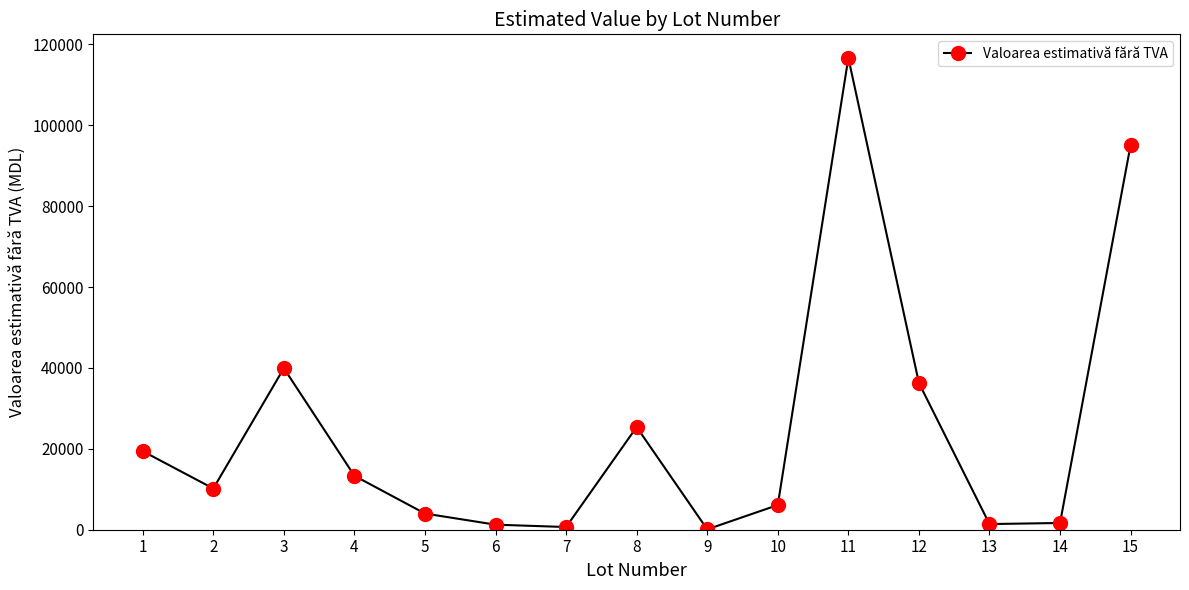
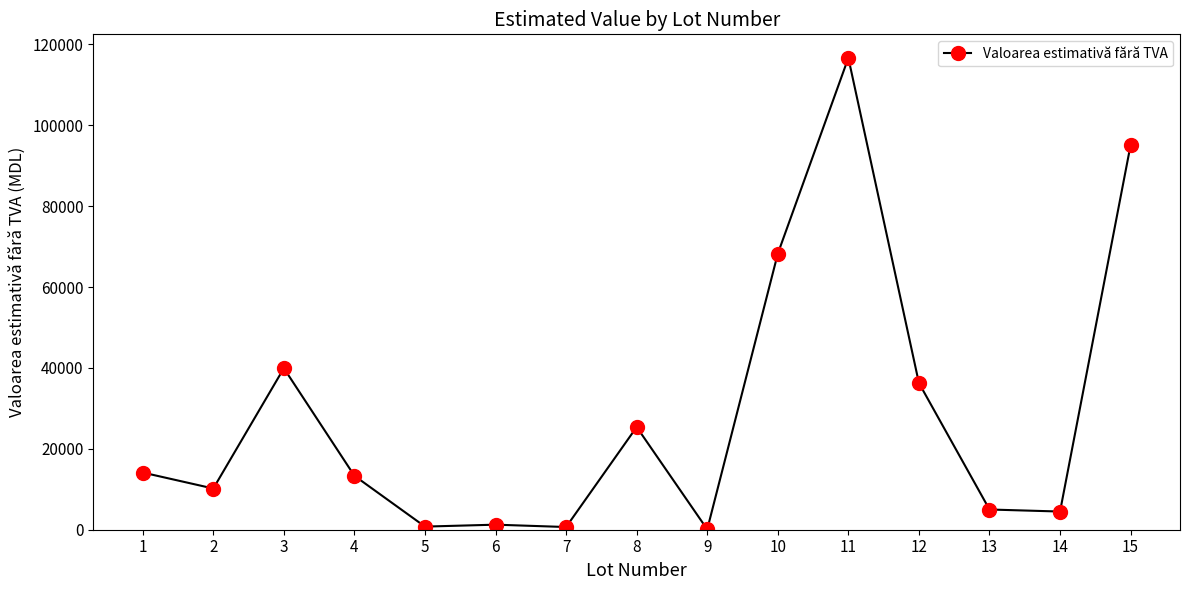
  {
-   "1": 19000,
+   "1": 14000,
    "2": 10000,
    "3": 40000,
    "4": 13000,
-   "5": 4000,
+   "5": 1000,
    "6": 1000,
    "7": 1000,
    "8": 25000,
    "9": 0,
-   "10": 6000,
+   "10": 68000,
    "11": 117000,
    "12": 36000,
-   "13": 1000,
-   "14": 2000,
+   "13": 5000,
+   "14": 4000,
    "15": 95000
  }
